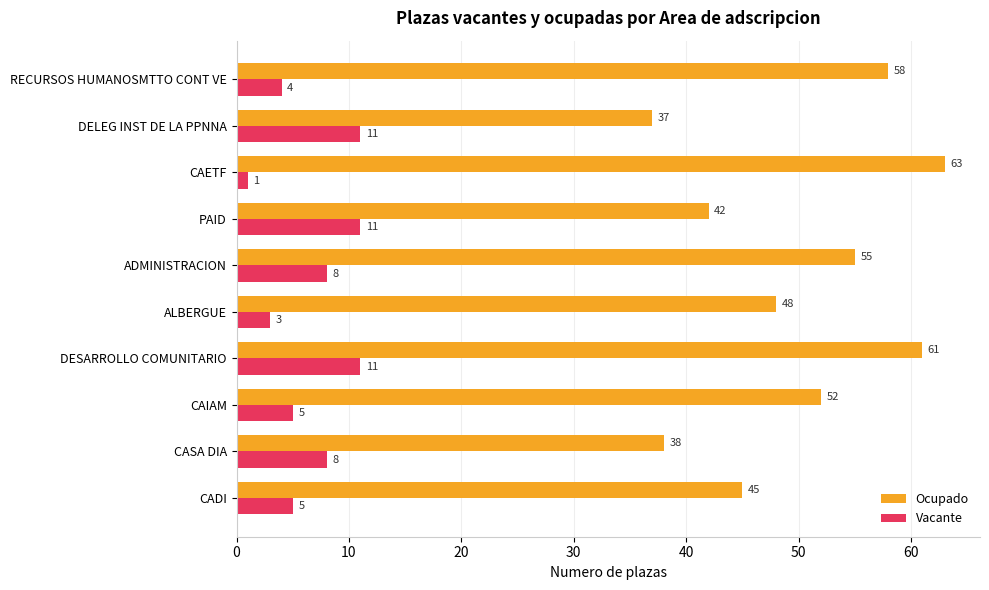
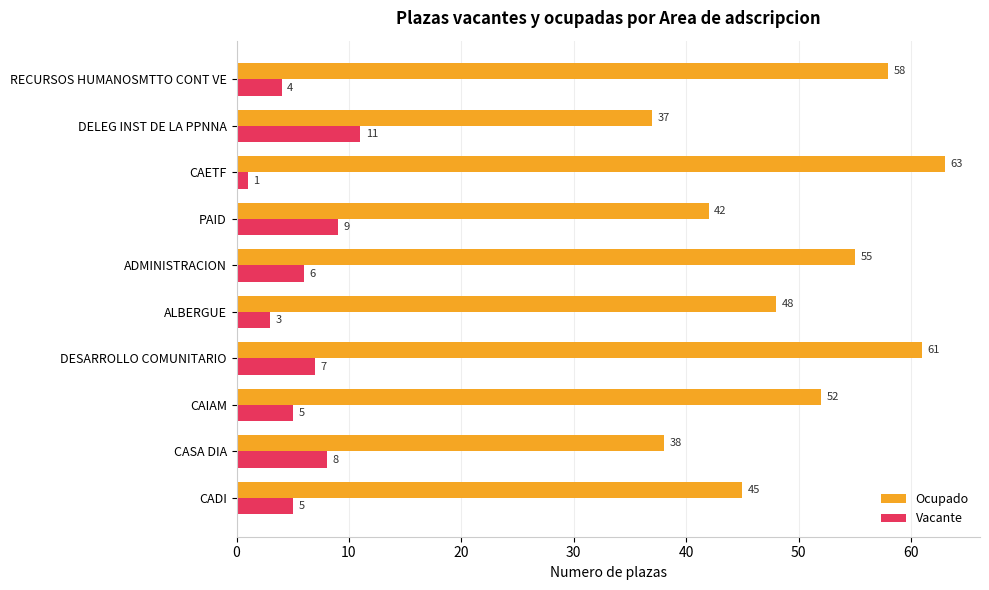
  {
    "Ocupado": {
      "RECURSOS HUMANOSMTTO CONT VE": 58,
      "DELEG INST DE LA PPNNA": 37,
      "CAETF": 63,
      "PAID": 42,
      "ADMINISTRACION": 55,
      "ALBERGUE": 48,
      "DESARROLLO COMUNITARIO": 61,
      "CAIAM": 52,
      "CASA DIA": 38,
      "CADI": 45
    },
    "Vacante": {
      "RECURSOS HUMANOSMTTO CONT VE": 4,
      "DELEG INST DE LA PPNNA": 11,
      "CAETF": 1,
-     "PAID": 11,
-     "ADMINISTRACION": 8,
+     "PAID": 9,
+     "ADMINISTRACION": 6,
      "ALBERGUE": 3,
-     "DESARROLLO COMUNITARIO": 11,
+     "DESARROLLO COMUNITARIO": 7,
      "CAIAM": 5,
      "CASA DIA": 8,
      "CADI": 5
    }
  }
